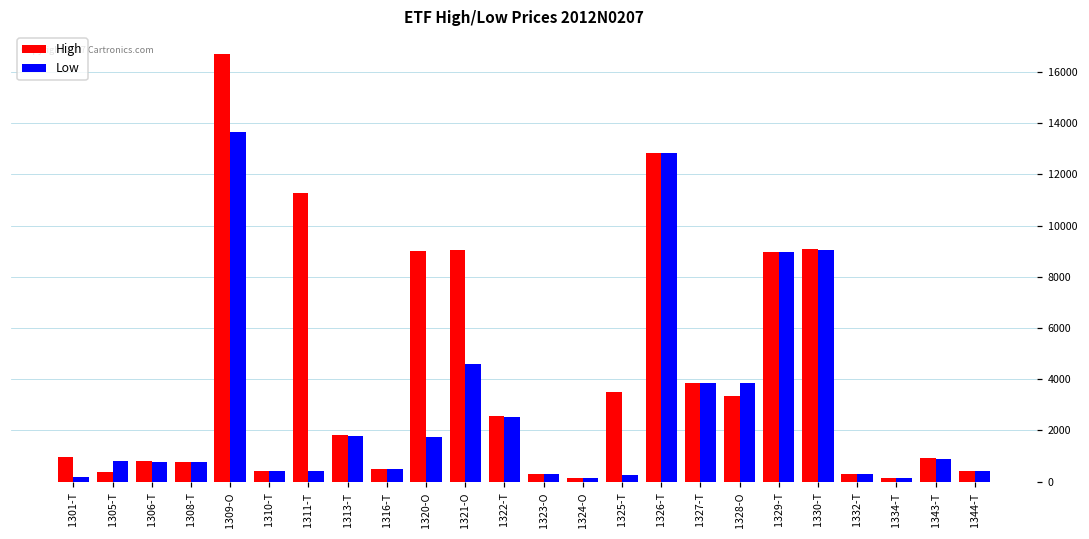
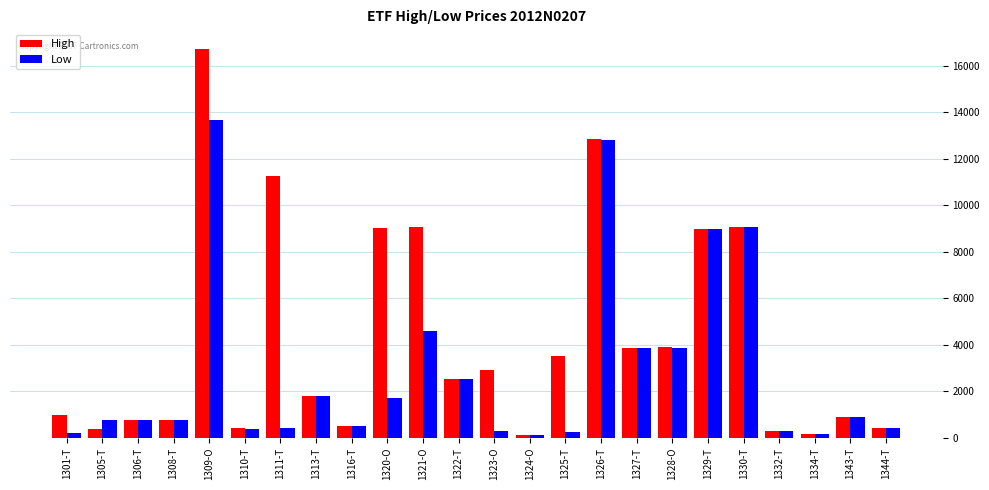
  {
    "High": {
      "1301-T": 1000,
      "1305-T": 400,
      "1306-T": 800,
      "1308-T": 800,
      "1309-O": 16700,
      "1310-T": 400,
      "1311-T": 11300,
      "1313-T": 1800,
      "1316-T": 500,
      "1320-O": 9000,
      "1321-O": 9100,
      "1322-T": 2500,
-     "1323-O": 300,
+     "1323-O": 2900,
      "1324-O": 100,
      "1325-T": 3500,
      "1326-T": 12900,
      "1327-T": 3800,
-     "1328-O": 3300,
+     "1328-O": 3900,
      "1329-T": 9000,
      "1330-T": 9100,
      "1332-T": 300,
      "1334-T": 100,
      "1343-T": 900,
      "1344-T": 400
    },
    "Low": {
      "1301-T": 200,
      "1305-T": 800,
      "1306-T": 800,
      "1308-T": 800,
      "1309-O": 13700,
      "1310-T": 400,
      "1311-T": 400,
      "1313-T": 1800,
      "1316-T": 500,
      "1320-O": 1700,
      "1321-O": 4600,
      "1322-T": 2500,
      "1323-O": 300,
      "1324-O": 100,
      "1325-T": 300,
      "1326-T": 12800,
      "1327-T": 3800,
      "1328-O": 3900,
      "1329-T": 9000,
      "1330-T": 9000,
      "1332-T": 300,
      "1334-T": 100,
      "1343-T": 900,
      "1344-T": 400
    }
  }
